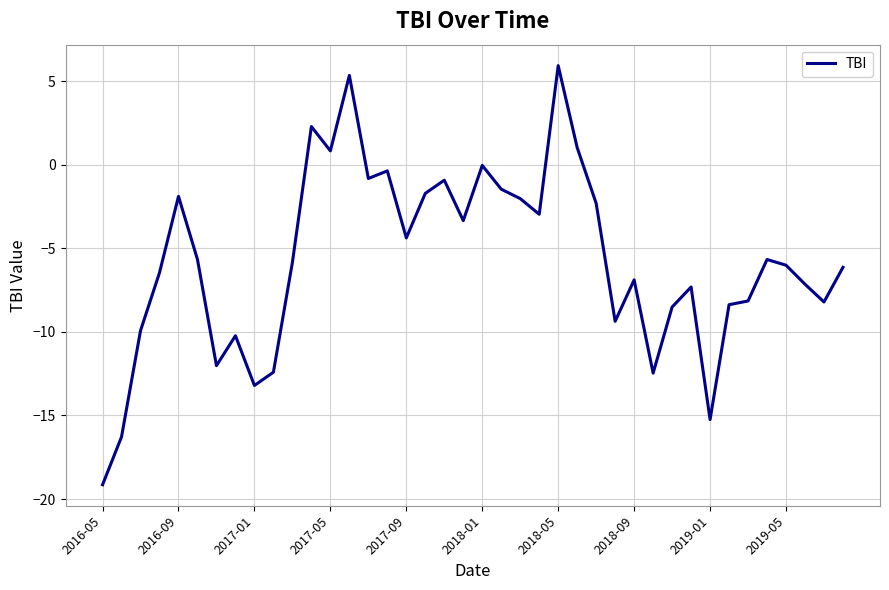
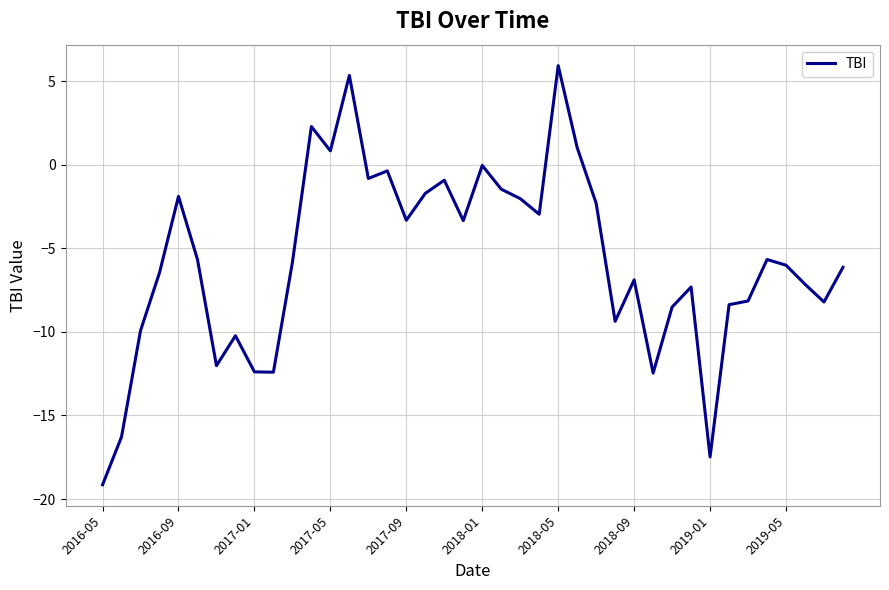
  {
    "2016-05": -19.1,
    "2016-09": -1.9,
-   "2017-01": -13.2,
+   "2017-01": -12.4,
    "2017-05": 0.8,
-   "2017-09": -4.4,
+   "2017-09": -3.3,
    "2018-01": 0.0,
    "2018-05": 5.9,
    "2018-09": -6.9,
-   "2019-01": -15.2,
+   "2019-01": -17.5,
    "2019-05": -6.0
  }
